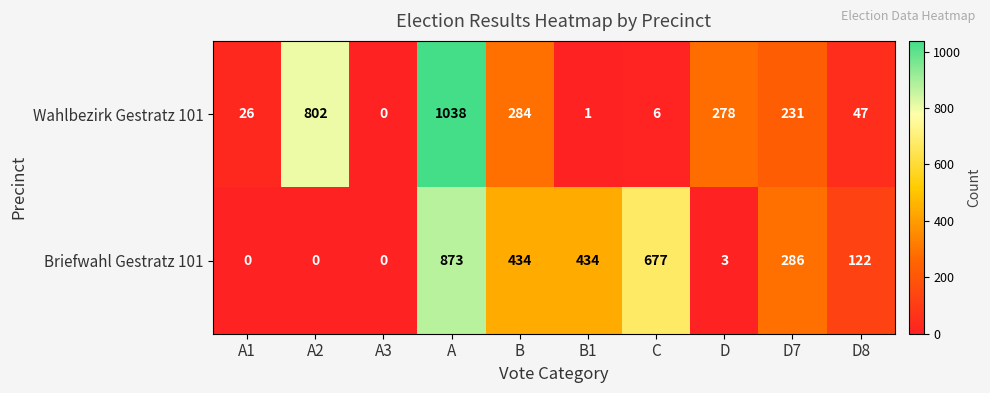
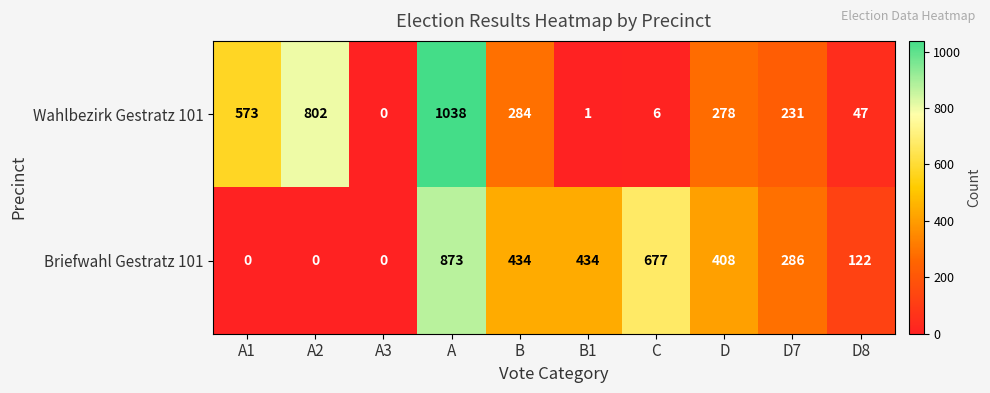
  {
    "Wahlbezirk Gestratz 101": {
-     "A1": 26,
+     "A1": 573,
      "A2": 802,
      "A3": 0,
      "A": 1038,
      "B": 284,
      "B1": 1,
      "C": 6,
      "D": 278,
      "D7": 231,
      "D8": 47
    },
    "Briefwahl Gestratz 101": {
      "A1": 0,
      "A2": 0,
      "A3": 0,
      "A": 873,
      "B": 434,
      "B1": 434,
      "C": 677,
-     "D": 3,
+     "D": 408,
      "D7": 286,
      "D8": 122
    }
  }
